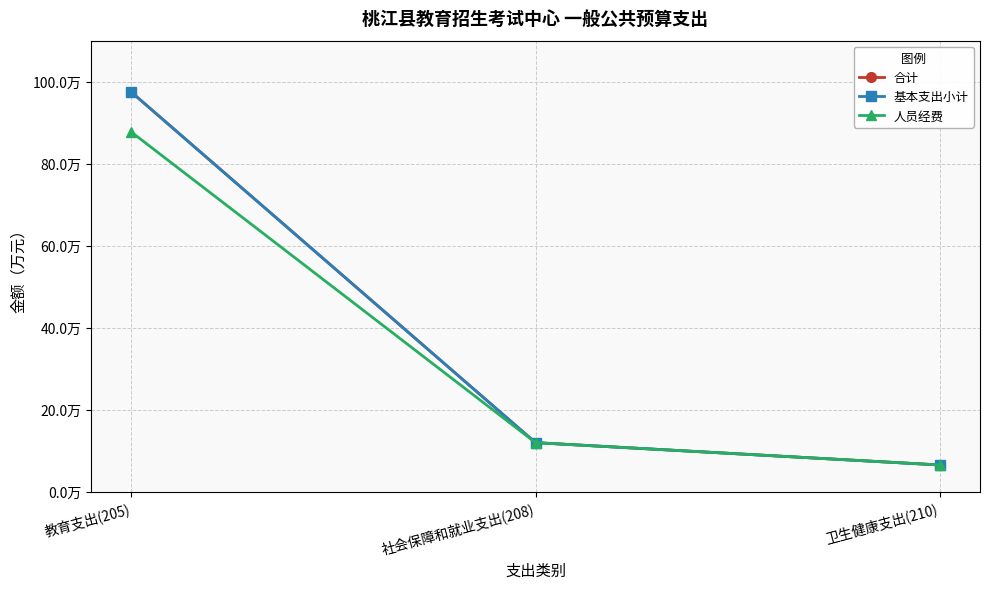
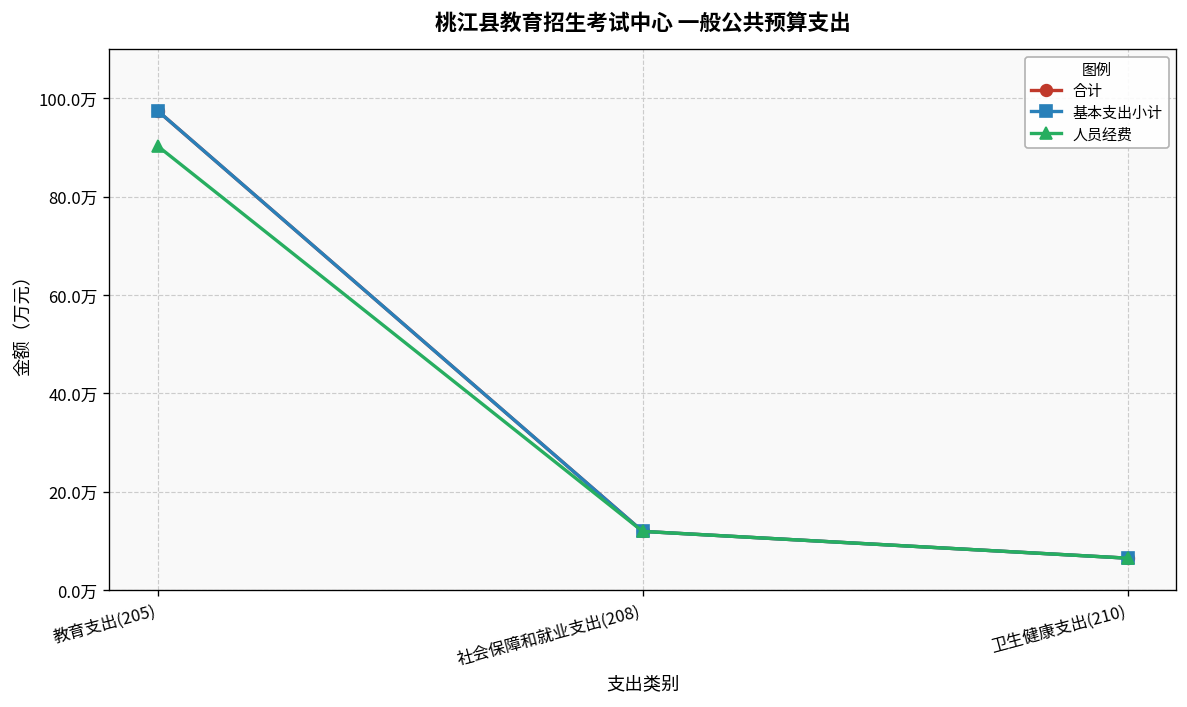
  {
    "基本支出小计": {
      "教育支出(205)": "97万"
    },
    "人员经费": {
-     "教育支出(205)": "88万"
+     "教育支出(205)": "90万"
    }
  }
